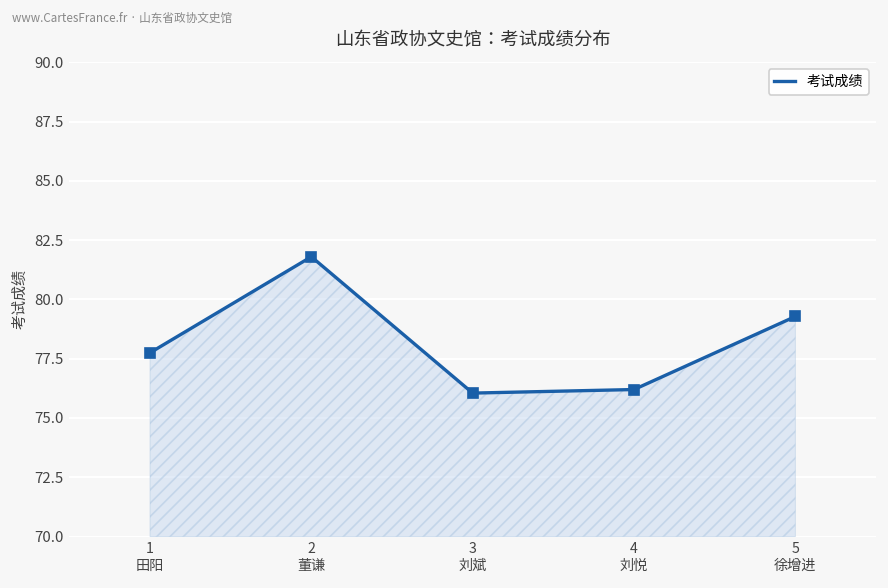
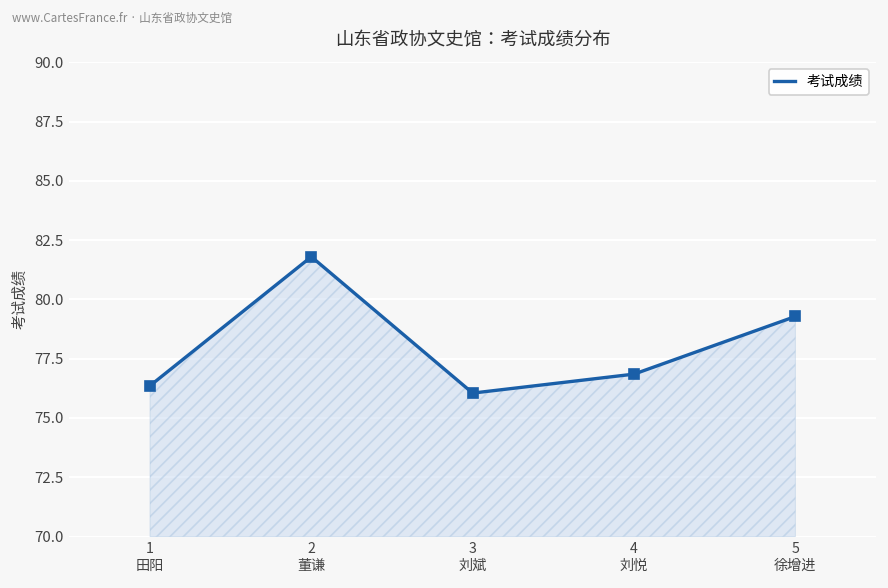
  {
-   "1 田阳": 77.8,
+   "1 田阳": 76.4,
    "2 董谦": 81.8,
    "3 刘斌": 76.1,
-   "4 刘悦": 76.2,
+   "4 刘悦": 76.9,
    "5 徐增进": 79.3
  }
